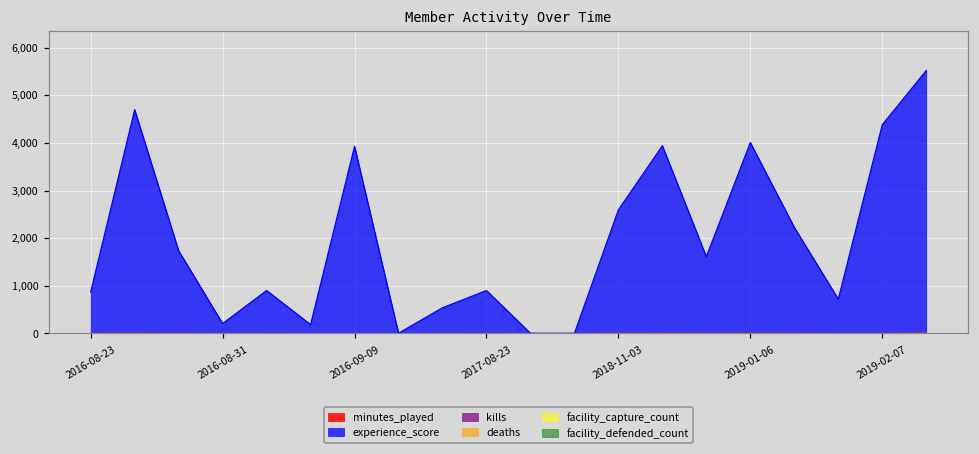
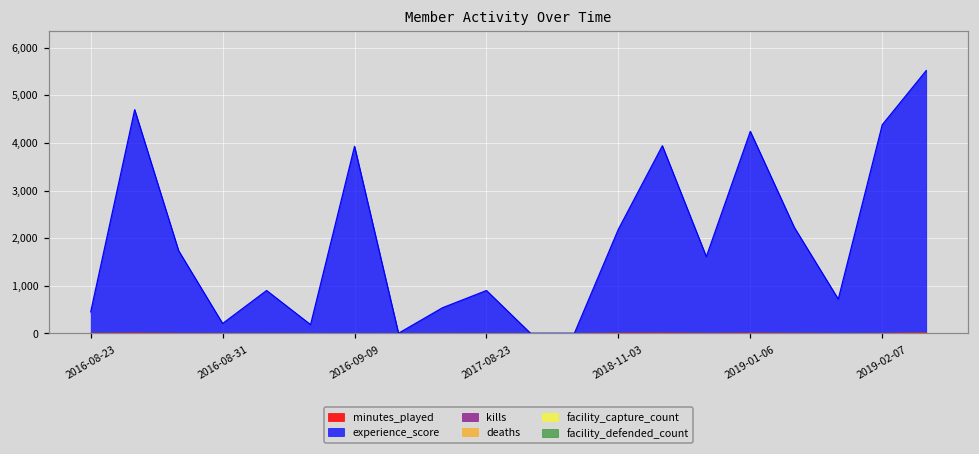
  {
    "experience_score": {
-     "2016-08-23": "900",
+     "2016-08-23": "500",
      "2016-08-31": "200",
      "2016-09-09": "3,900",
      "2017-08-23": "900",
-     "2018-11-03": "2,600",
-     "2019-01-06": "4,000",
+     "2018-11-03": "2,200",
+     "2019-01-06": "4,200",
      "2019-02-07": "4,400"
    }
  }
